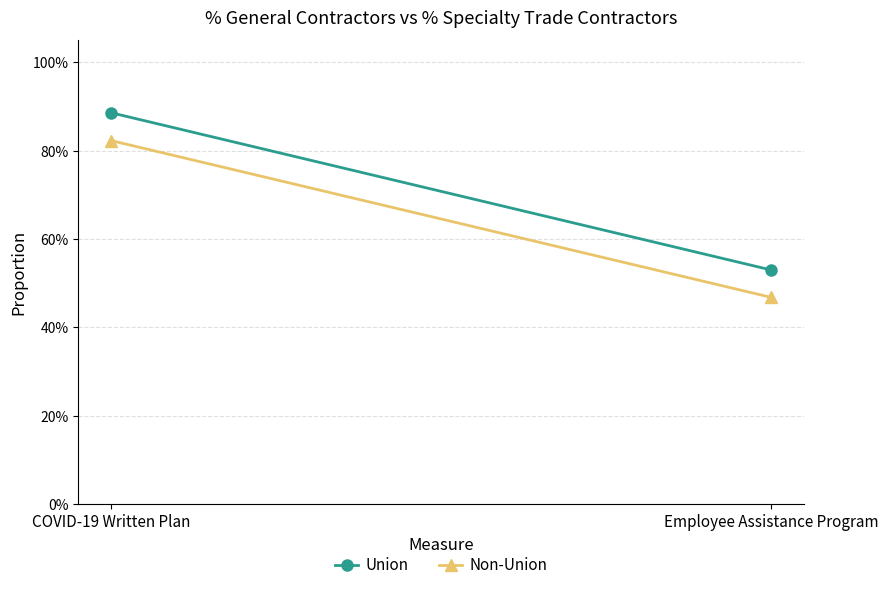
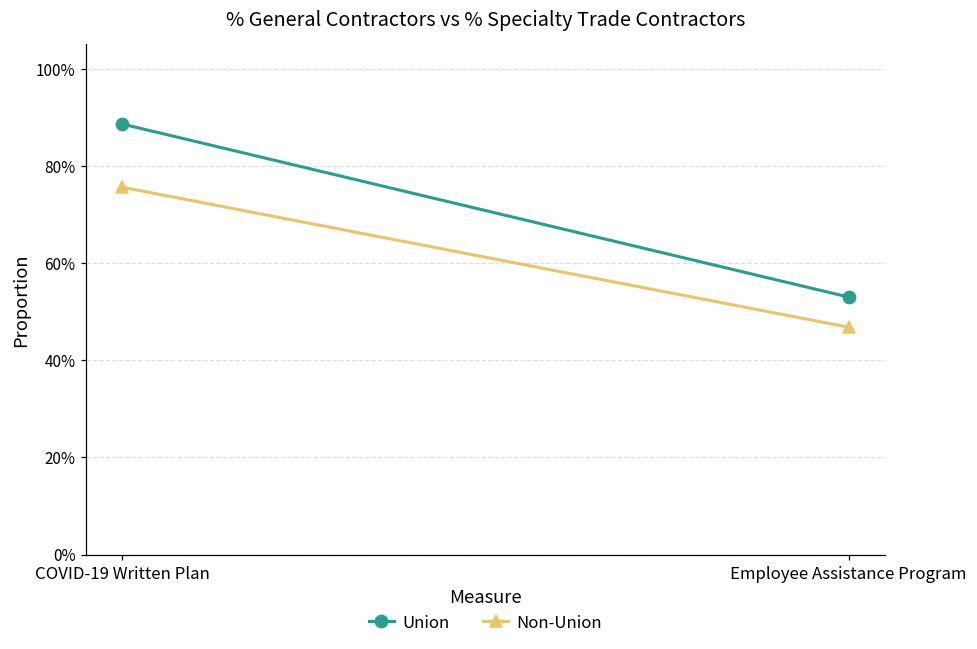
  {
    "Union": {
      "COVID-19 Written Plan": "89%",
      "Employee Assistance Program": "53%"
    },
    "Non-Union": {
-     "COVID-19 Written Plan": "82%",
+     "COVID-19 Written Plan": "76%",
      "Employee Assistance Program": "47%"
    }
  }
